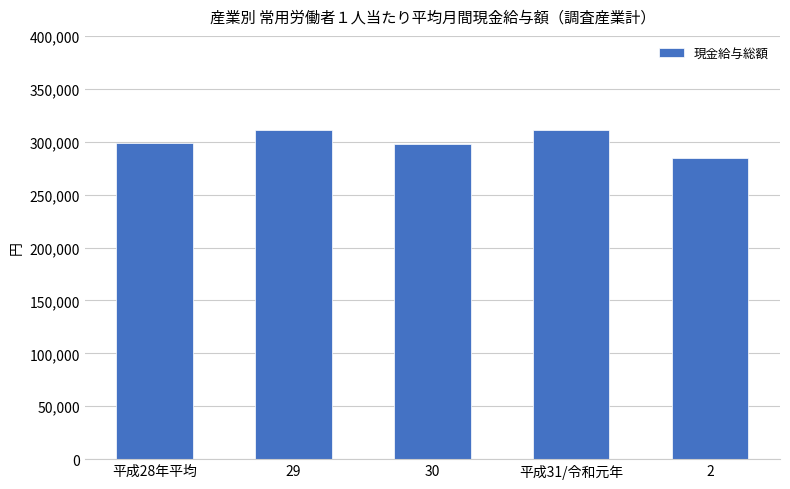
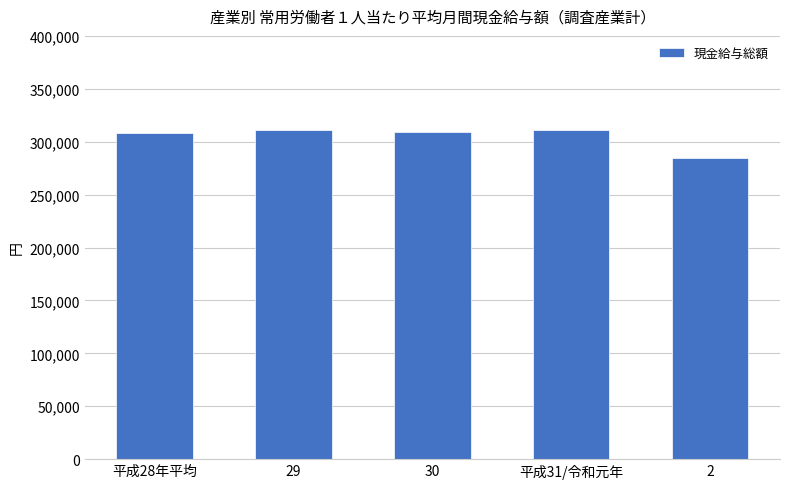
  {
-   "平成28年平均": "299,000",
+   "平成28年平均": "308,000",
    "29": "311,000",
-   "30": "298,000",
+   "30": "309,000",
    "平成31/令和元年": "311,000",
    "2": "284,000"
  }
